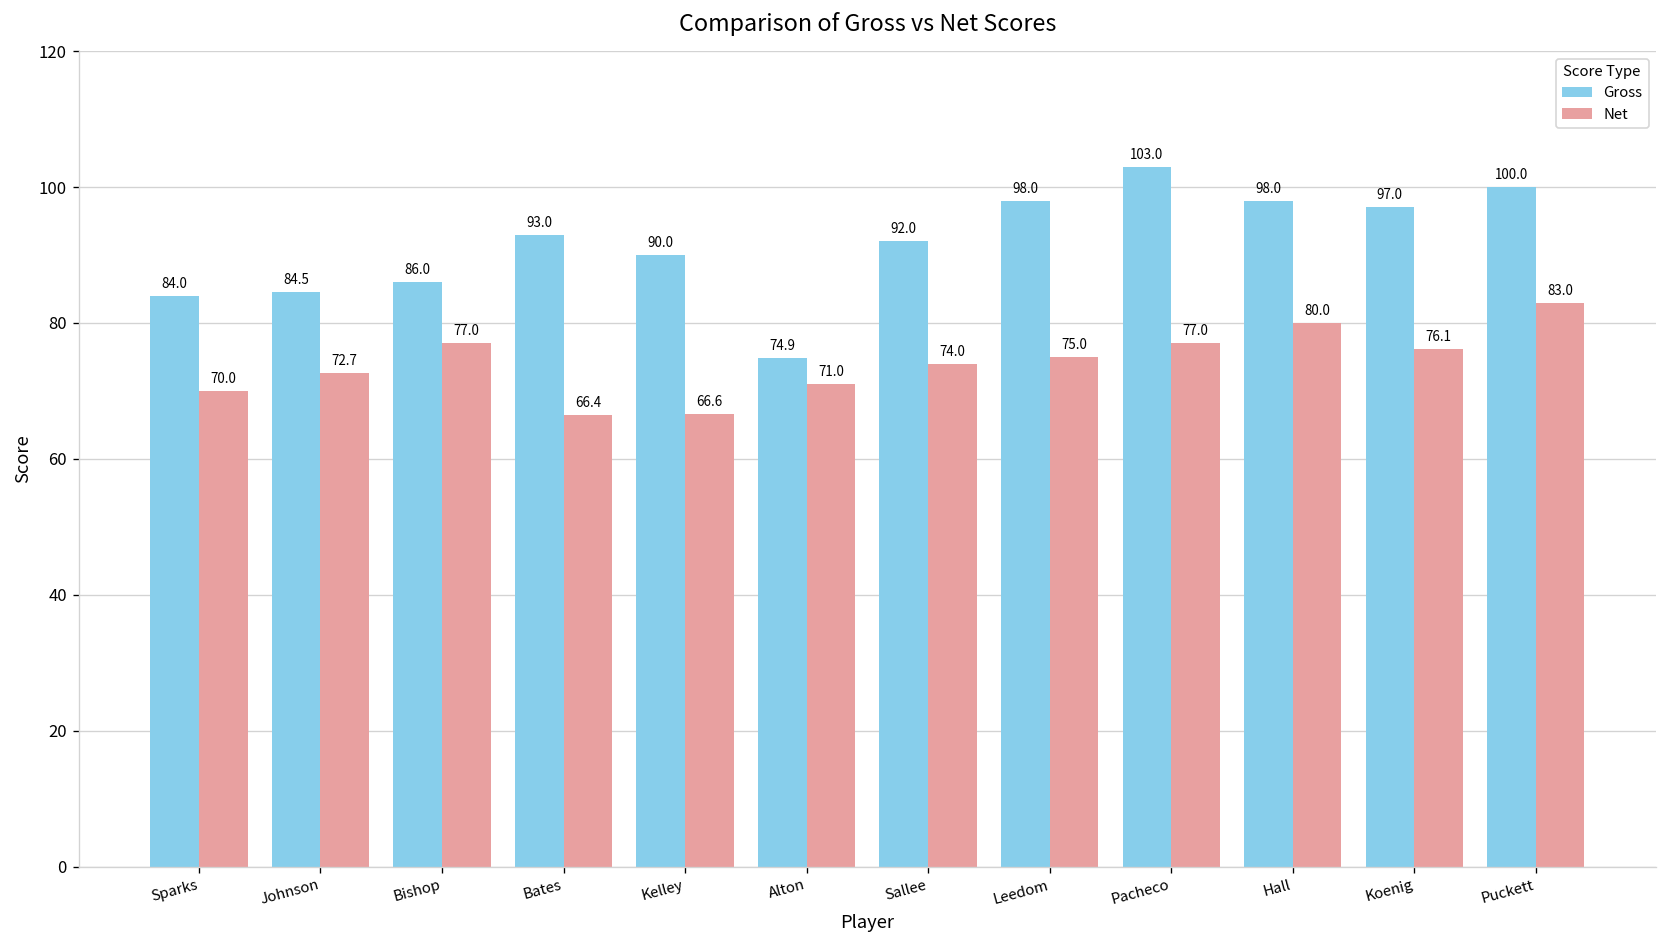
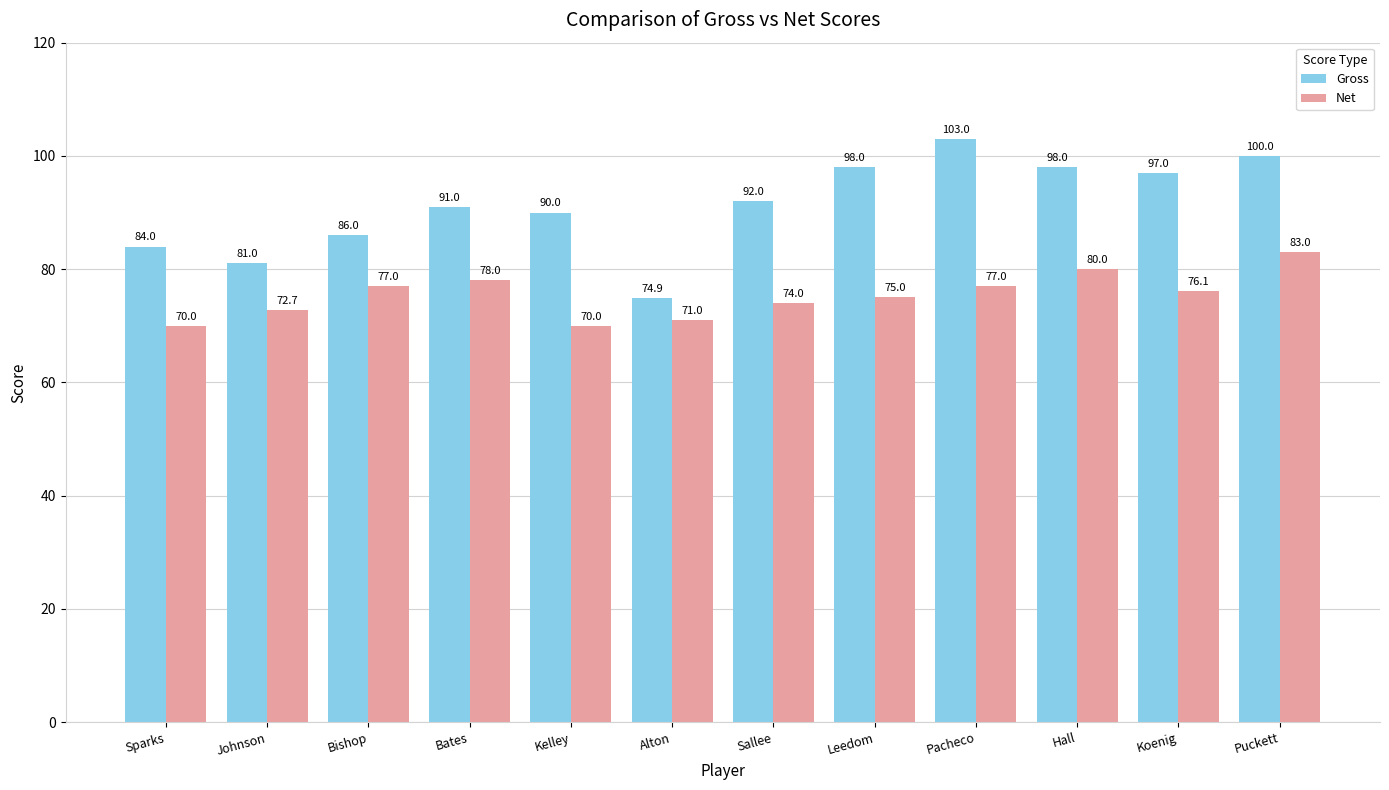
  {
    "Gross": {
      "Sparks": 84.0,
-     "Johnson": 84.5,
+     "Johnson": 81.0,
      "Bishop": 86.0,
-     "Bates": 93.0,
+     "Bates": 91.0,
      "Kelley": 90.0,
      "Alton": 74.9,
      "Sallee": 92.0,
      "Leedom": 98.0,
      "Pacheco": 103.0,
      "Hall": 98.0,
      "Koenig": 97.0,
      "Puckett": 100.0
    },
    "Net": {
      "Sparks": 70.0,
      "Johnson": 72.7,
      "Bishop": 77.0,
-     "Bates": 66.4,
-     "Kelley": 66.6,
+     "Bates": 78.0,
+     "Kelley": 70.0,
      "Alton": 71.0,
      "Sallee": 74.0,
      "Leedom": 75.0,
      "Pacheco": 77.0,
      "Hall": 80.0,
      "Koenig": 76.1,
      "Puckett": 83.0
    }
  }
